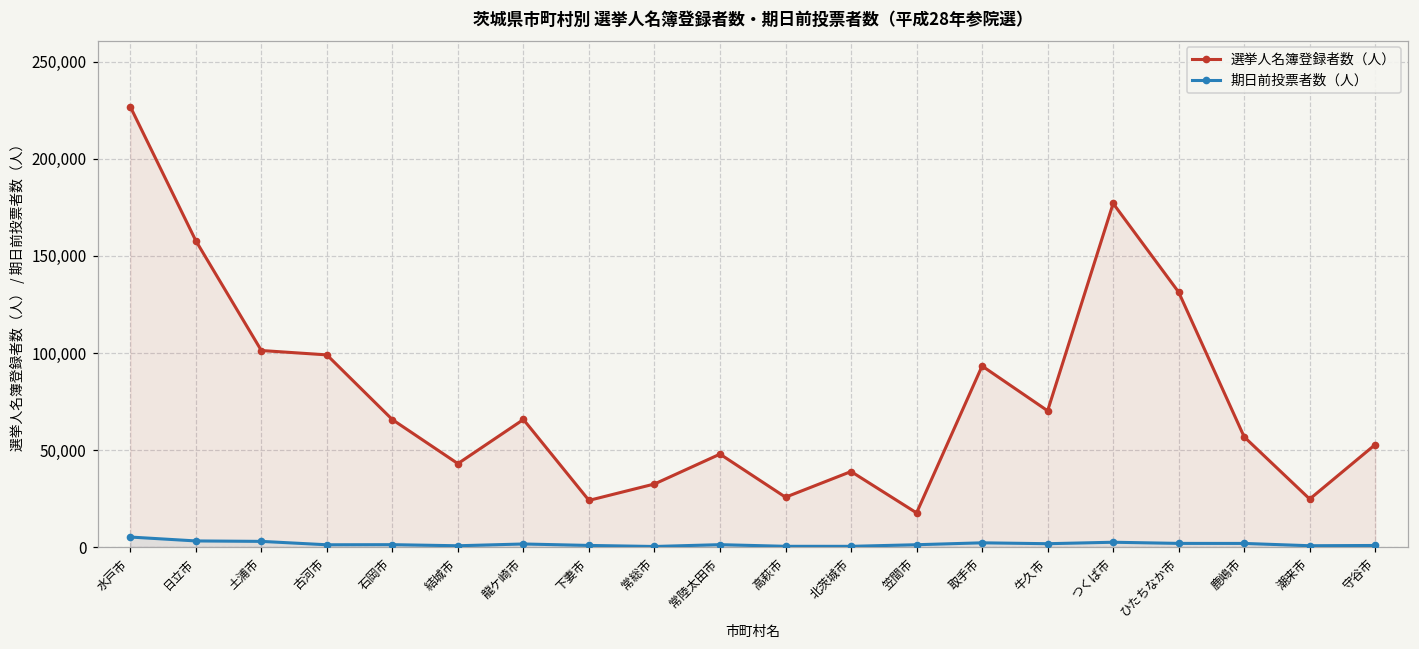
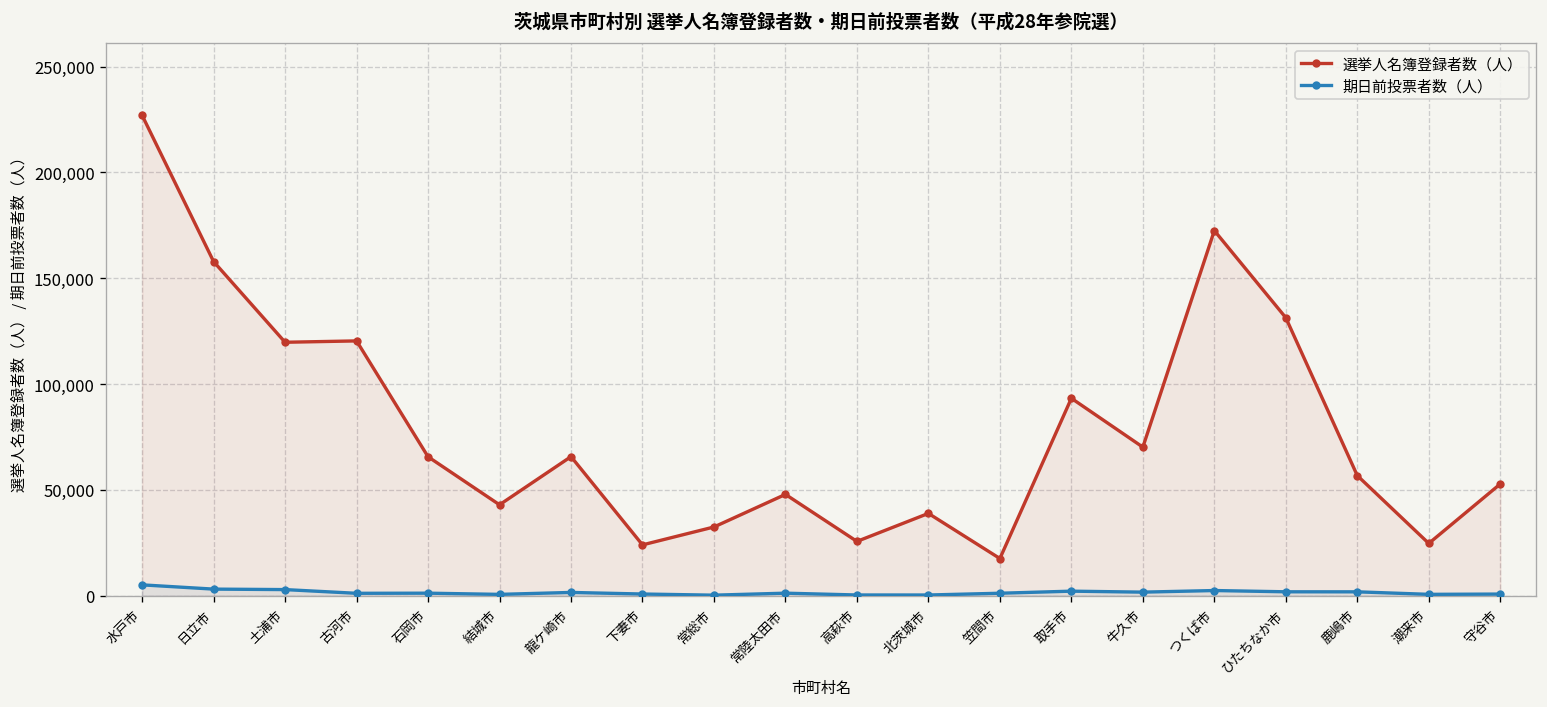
  {
    "選挙人名簿登録者数（人）": {
      "水戸市": "227,000",
      "日立市": "158,000",
-     "土浦市": "101,000",
-     "古河市": "99,000",
+     "土浦市": "120,000",
+     "古河市": "120,000",
      "石岡市": "66,000",
      "結城市": "43,000",
      "龍ケ崎市": "66,000",
      "下妻市": "24,000",
      "常総市": "32,000",
      "常陸太田市": "48,000",
      "高萩市": "26,000",
      "北茨城市": "39,000",
      "笠間市": "18,000",
      "取手市": "93,000",
      "牛久市": "70,000",
-     "つくば市": "177,000",
+     "つくば市": "173,000",
      "ひたちなか市": "131,000",
      "鹿嶋市": "57,000",
      "潮来市": "25,000",
      "守谷市": "53,000"
    },
    "期日前投票者数（人）": {
      "水戸市": "5,000",
      "日立市": "3,000",
      "土浦市": "3,000",
      "古河市": "1,000",
      "石岡市": "1,000",
      "結城市": "1,000",
      "龍ケ崎市": "2,000",
      "下妻市": "1,000",
      "常総市": "0",
      "常陸太田市": "1,000",
      "高萩市": "0",
      "北茨城市": "0",
      "笠間市": "1,000",
      "取手市": "2,000",
      "牛久市": "2,000",
      "つくば市": "2,000",
      "ひたちなか市": "2,000",
      "鹿嶋市": "2,000",
      "潮来市": "1,000",
      "守谷市": "1,000"
    }
  }
